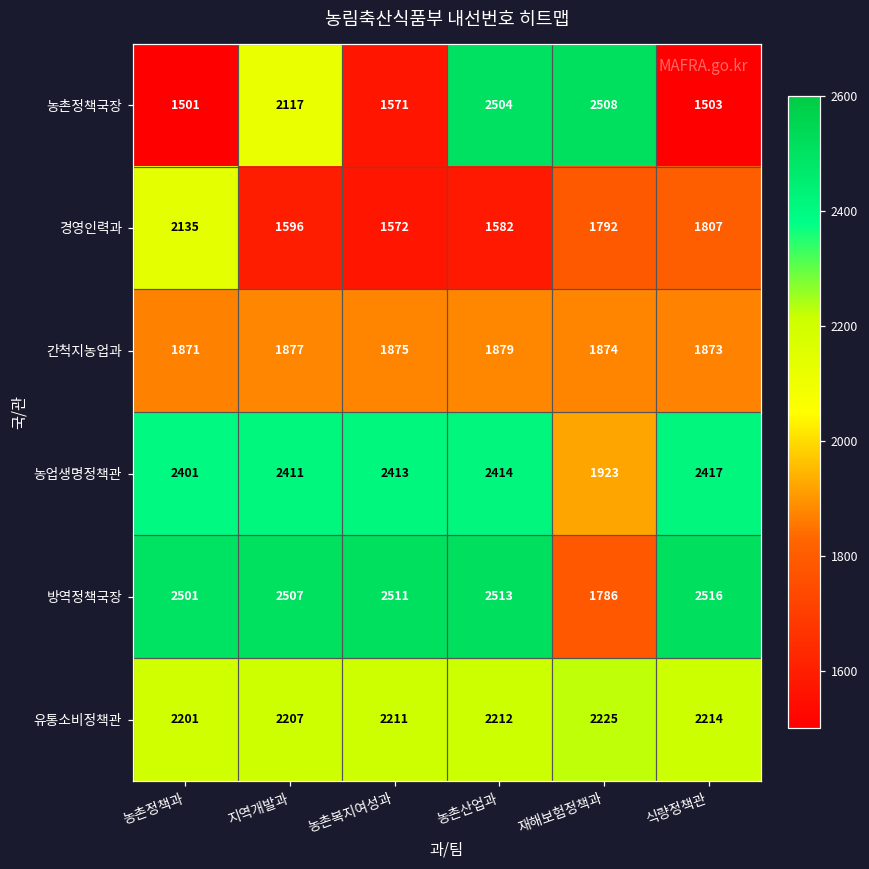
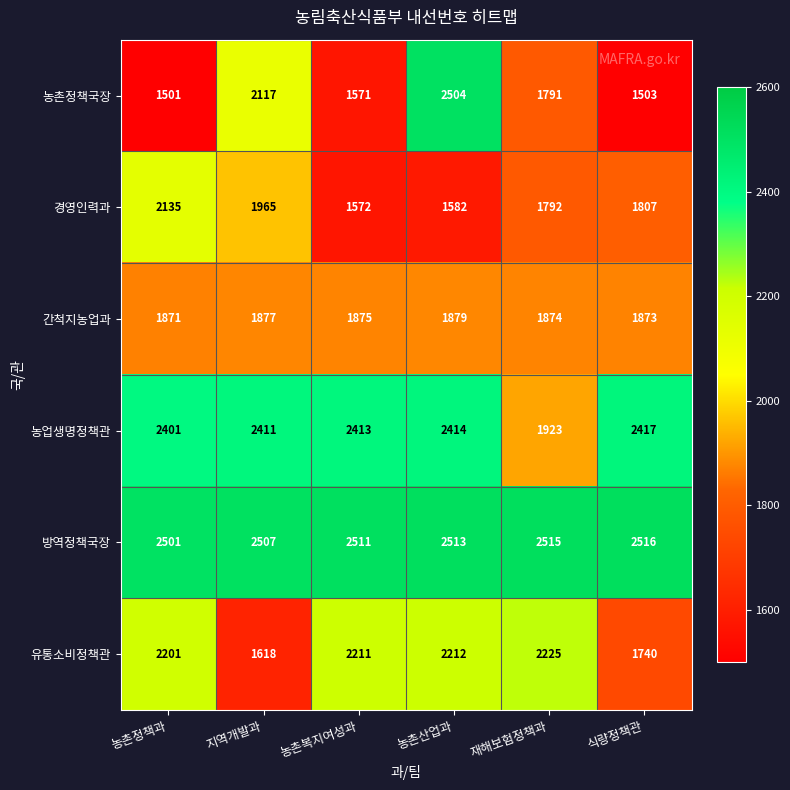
  {
    "농촌정책국장": {
      "농촌정책과": 1501,
      "지역개발과": 2117,
      "농촌복지여성과": 1571,
      "농촌산업과": 2504,
-     "재해보험정책과": 2508
+     "재해보험정책과": 1791
    },
    "경영인력과": {
      "농촌정책과": 2135,
-     "지역개발과": 1596,
+     "지역개발과": 1965,
      "농촌복지여성과": 1572,
      "농촌산업과": 1582,
      "재해보험정책과": 1792,
      "식량정책관": 1807
    },
    "간척지농업과": {
      "농촌정책과": 1871,
      "지역개발과": 1877,
      "농촌복지여성과": 1875,
      "농촌산업과": 1879,
      "재해보험정책과": 1874,
      "식량정책관": 1873
    },
    "농업생명정책관": {
      "농촌정책과": 2401,
      "지역개발과": 2411,
      "농촌복지여성과": 2413,
      "농촌산업과": 2414,
      "재해보험정책과": 1923,
      "식량정책관": 2417
    },
    "방역정책국장": {
      "농촌정책과": 2501,
      "지역개발과": 2507,
      "농촌복지여성과": 2511,
      "농촌산업과": 2513,
-     "재해보험정책과": 1786,
+     "재해보험정책과": 2515,
      "식량정책관": 2516
    },
    "유통소비정책관": {
      "농촌정책과": 2201,
-     "지역개발과": 2207,
+     "지역개발과": 1618,
      "농촌복지여성과": 2211,
      "농촌산업과": 2212,
      "재해보험정책과": 2225,
-     "식량정책관": 2214
+     "식량정책관": 1740
    }
  }
